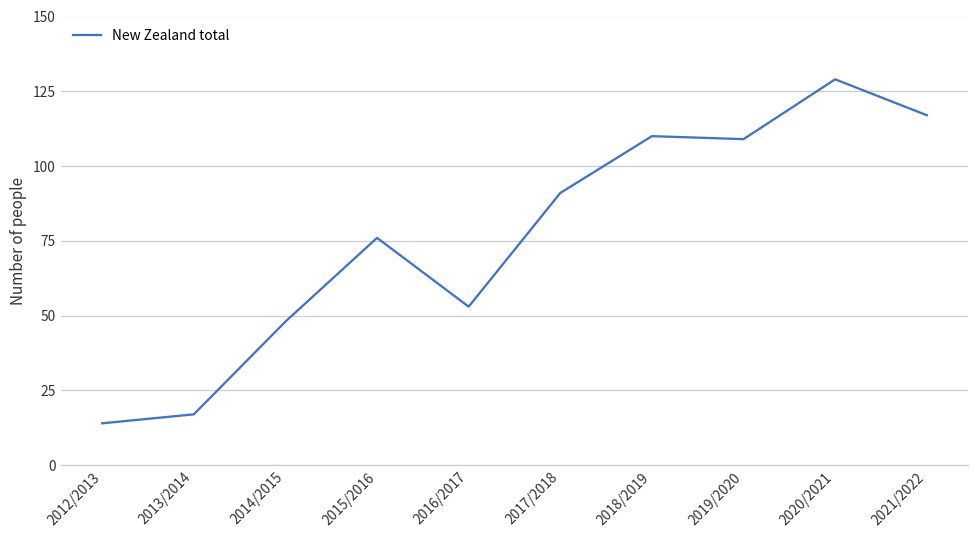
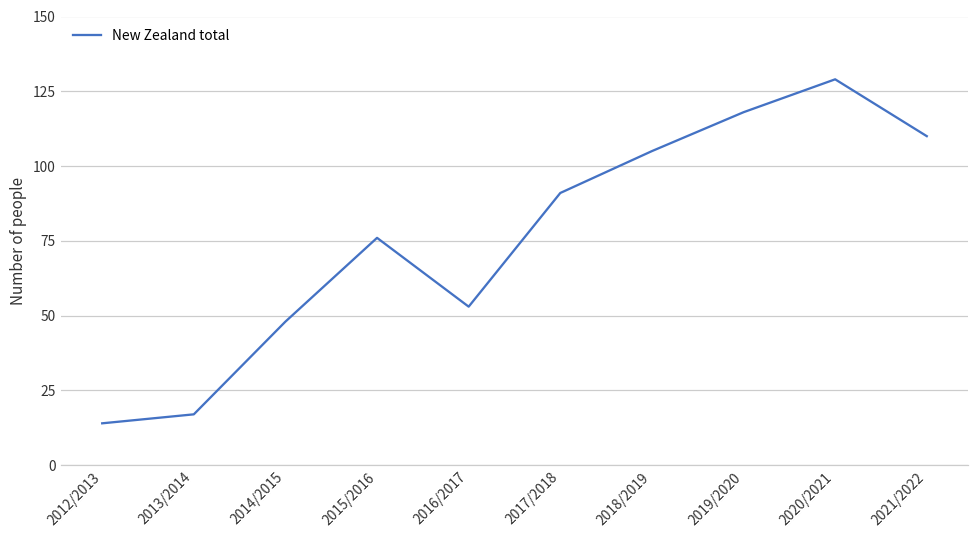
  {
    "2012/2013": 14,
    "2013/2014": 17,
    "2014/2015": 48,
    "2015/2016": 76,
    "2016/2017": 53,
    "2017/2018": 91,
-   "2018/2019": 110,
-   "2019/2020": 109,
+   "2018/2019": 105,
+   "2019/2020": 118,
    "2020/2021": 129,
-   "2021/2022": 117
+   "2021/2022": 110
  }
